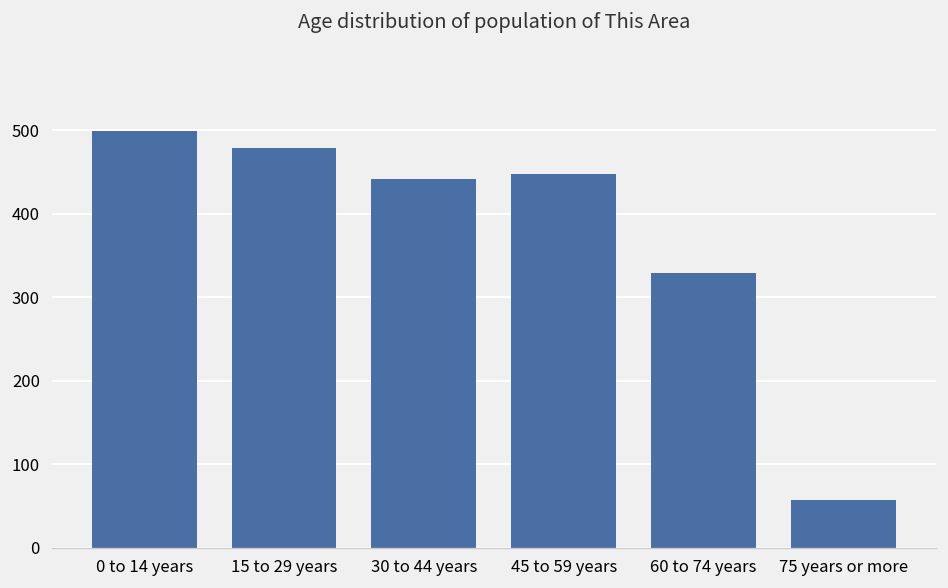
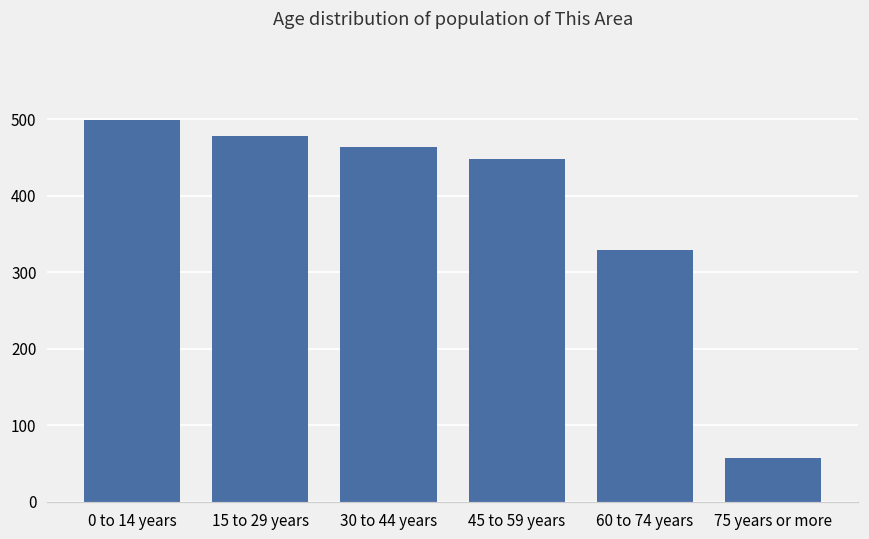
  {
    "0 to 14 years": 500,
    "15 to 29 years": 480,
-   "30 to 44 years": 440,
+   "30 to 44 years": 460,
    "45 to 59 years": 450,
    "60 to 74 years": 330,
    "75 years or more": 60
  }
